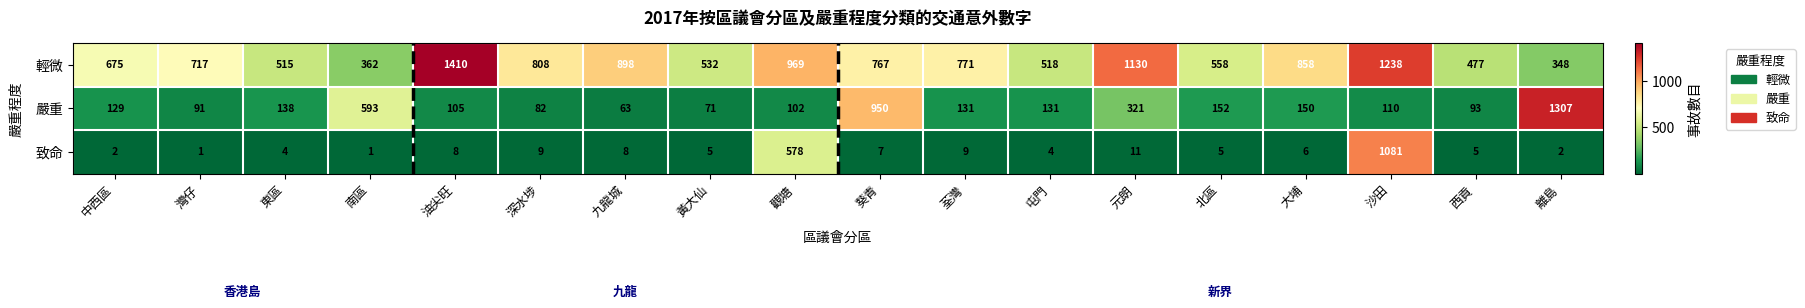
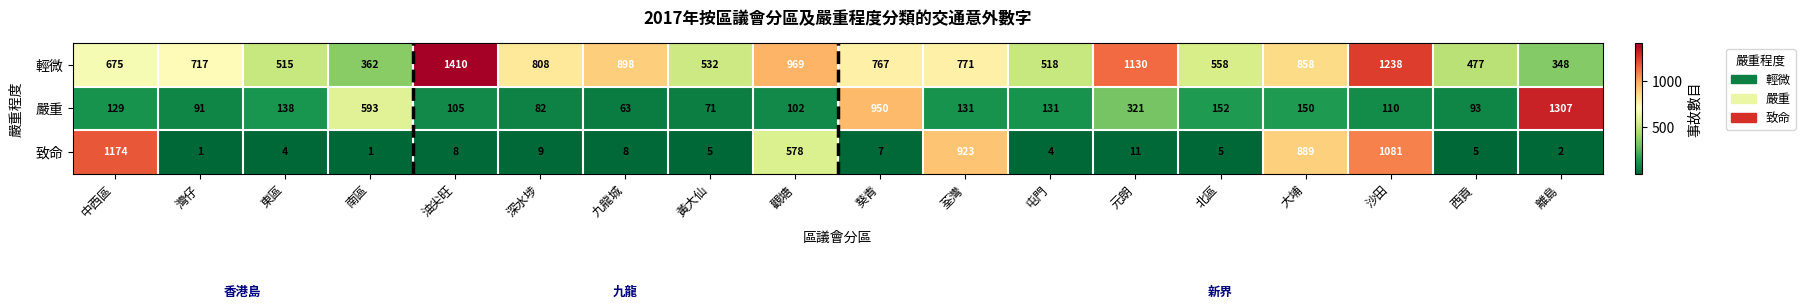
  {
    "輕微": {
      "中西區": 675,
      "灣仔": 717,
      "東區": 515,
      "南區": 362,
      "油尖旺": 1410,
      "深水埗": 808,
      "九龍城": 898,
      "黃大仙": 532,
      "觀塘": 969,
      "葵青": 767,
      "荃灣": 771,
      "屯門": 518,
      "元朗": 1130,
      "北區": 558,
      "大埔": 858,
      "沙田": 1238,
      "西貢": 477,
      "離島": 348
    },
    "嚴重": {
      "中西區": 129,
      "灣仔": 91,
      "東區": 138,
      "南區": 593,
      "油尖旺": 105,
      "深水埗": 82,
      "九龍城": 63,
      "黃大仙": 71,
      "觀塘": 102,
      "葵青": 950,
      "荃灣": 131,
      "屯門": 131,
      "元朗": 321,
      "北區": 152,
      "大埔": 150,
      "沙田": 110,
      "西貢": 93,
      "離島": 1307
    },
    "致命": {
-     "中西區": 2,
+     "中西區": 1174,
      "灣仔": 1,
      "東區": 4,
      "南區": 1,
      "油尖旺": 8,
      "深水埗": 9,
      "九龍城": 8,
      "黃大仙": 5,
      "觀塘": 578,
      "葵青": 7,
-     "荃灣": 9,
+     "荃灣": 923,
      "屯門": 4,
      "元朗": 11,
      "北區": 5,
-     "大埔": 6,
+     "大埔": 889,
      "沙田": 1081,
      "西貢": 5,
      "離島": 2
    }
  }
